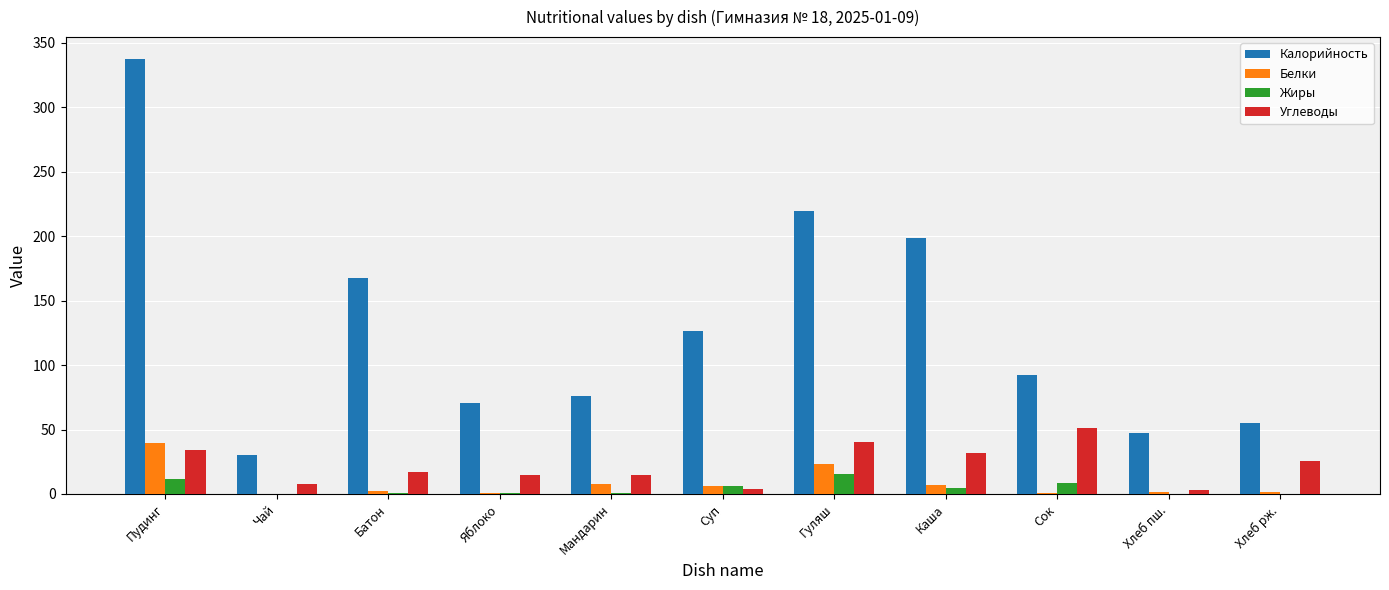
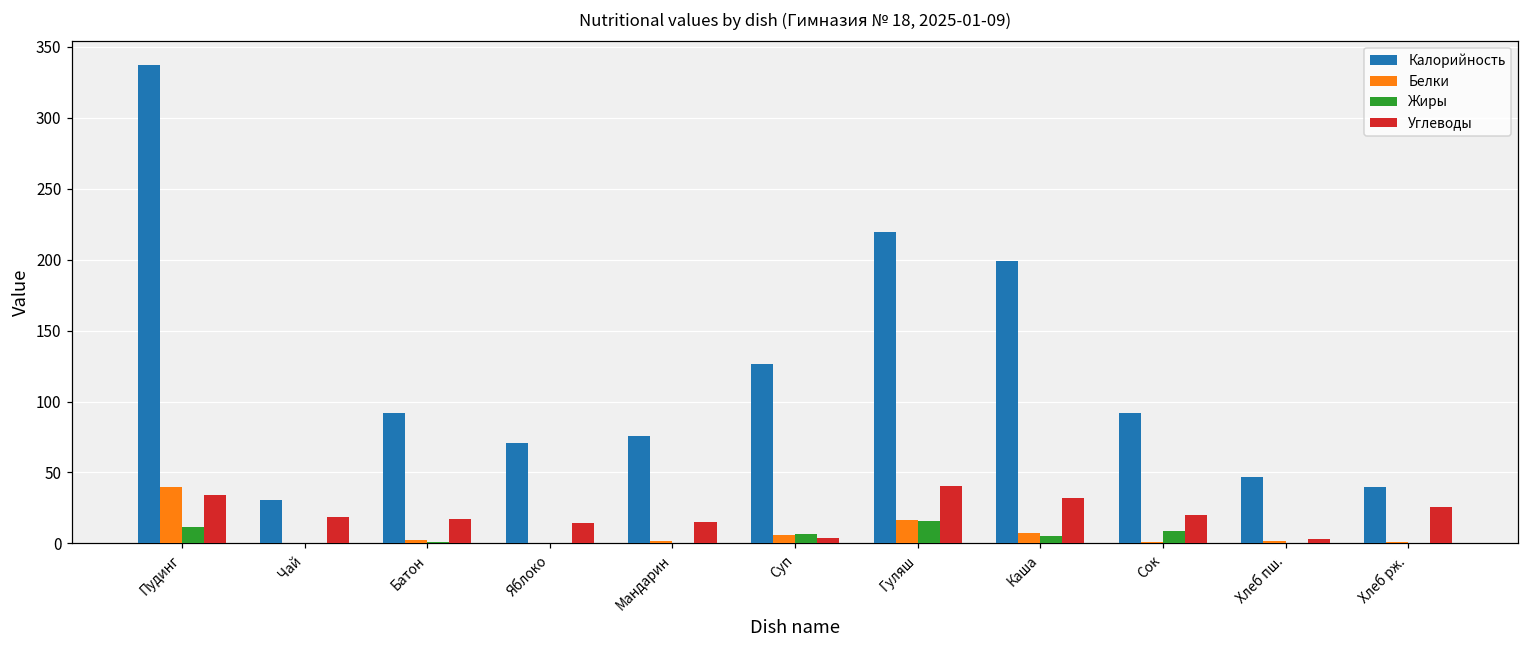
  {
    "Калорийность": {
      "Пудинг": 337,
      "Чай": 30,
-     "Батон": 168,
+     "Батон": 92,
      "Яблоко": 71,
      "Мандарин": 76,
      "Суп": 126,
      "Гуляш": 220,
      "Каша": 199,
      "Сок": 92,
      "Хлеб пш.": 47,
-     "Хлеб рж.": 55
+     "Хлеб рж.": 40
    },
    "Белки": {
      "Пудинг": 40,
      "Батон": 3,
-     "Мандарин": 8,
+     "Мандарин": 2,
      "Суп": 6,
-     "Гуляш": 23,
+     "Гуляш": 17,
      "Каша": 7
    },
    "Жиры": {
      "Пудинг": 12,
      "Чай": 0,
      "Суп": 6,
      "Гуляш": 16,
      "Каша": 5,
      "Сок": 9
    },
    "Углеводы": {
      "Пудинг": 34,
-     "Чай": 7,
+     "Чай": 18,
      "Батон": 17,
      "Яблоко": 15,
      "Мандарин": 15,
      "Суп": 4,
      "Гуляш": 40,
      "Каша": 32,
-     "Сок": 51,
+     "Сок": 20,
      "Хлеб пш.": 3,
      "Хлеб рж.": 26
    }
  }
